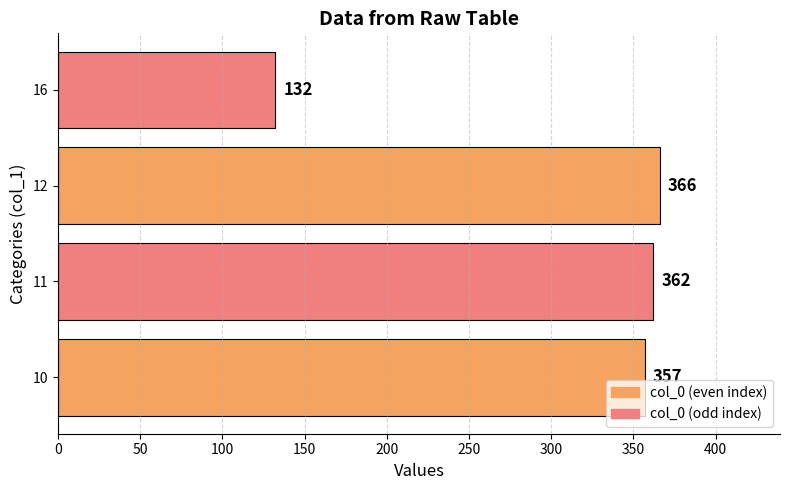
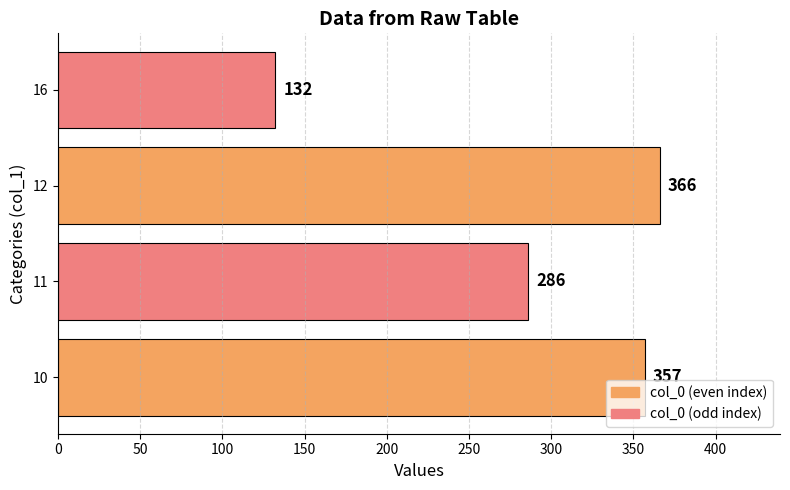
  {
    "16": 132,
    "12": 366,
-   "11": 362
+   "11": 286
  }
